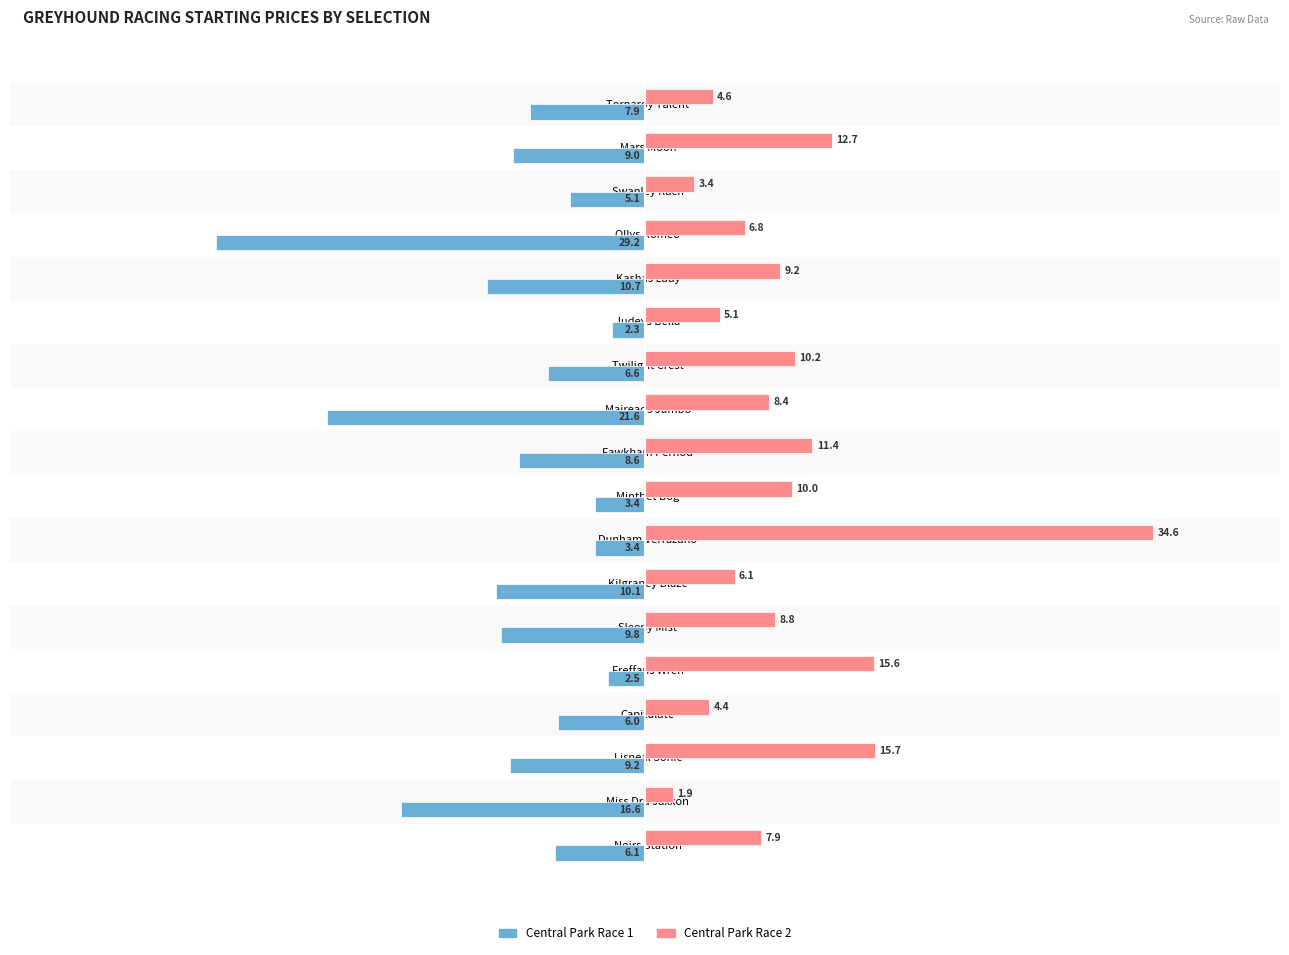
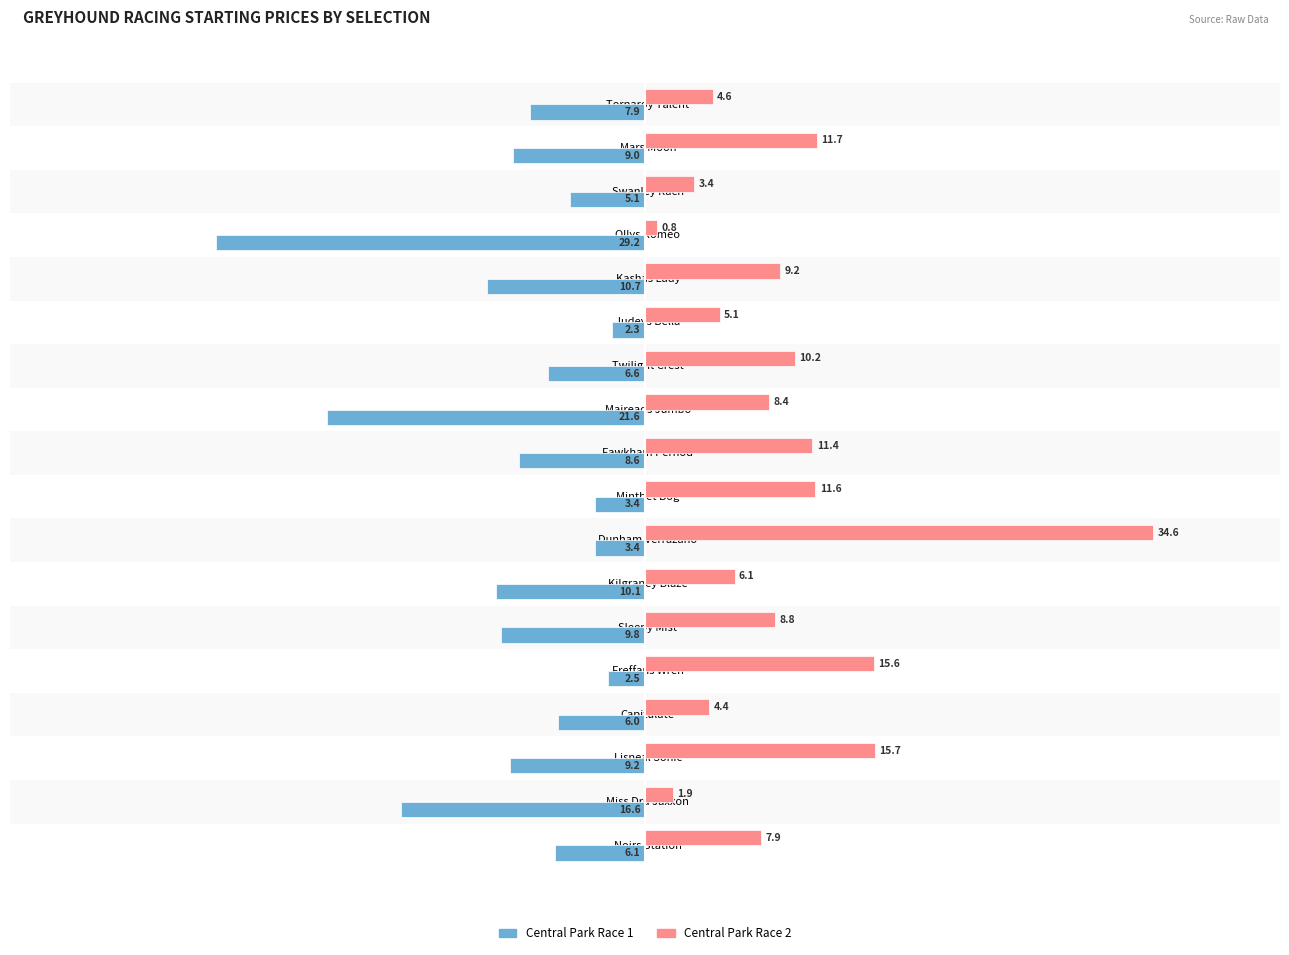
  {
    "Central Park Race 2": {
      "Tornaroy Talent": 4.6,
-     "Mars Moon": 12.7,
+     "Mars Moon": 11.7,
      "Swanley Rach": 3.4,
-     "Ollys Romeo": 6.8,
+     "Ollys Romeo": 0.8,
      "Kashas Lady": 9.2,
      "Judeys Bella": 5.1,
      "Twilight Crest": 10.2,
      "Maireads Jumbo": 8.4,
      "Fawkham Pernod": 11.4,
-     "Mintbet Bog": 10.0,
+     "Mintbet Bog": 11.6,
      "Dunham Verrazano": 34.6,
      "Kilgraney Blaze": 6.1,
      "Sleepy Mist": 8.8,
      "Freffans Wren": 15.6,
      "Capitulate": 4.4,
      "Lisneal Sonic": 15.7,
      "Miss Dru Jaxxon": 1.9,
      "Noirs Station": 7.9
    }
  }
